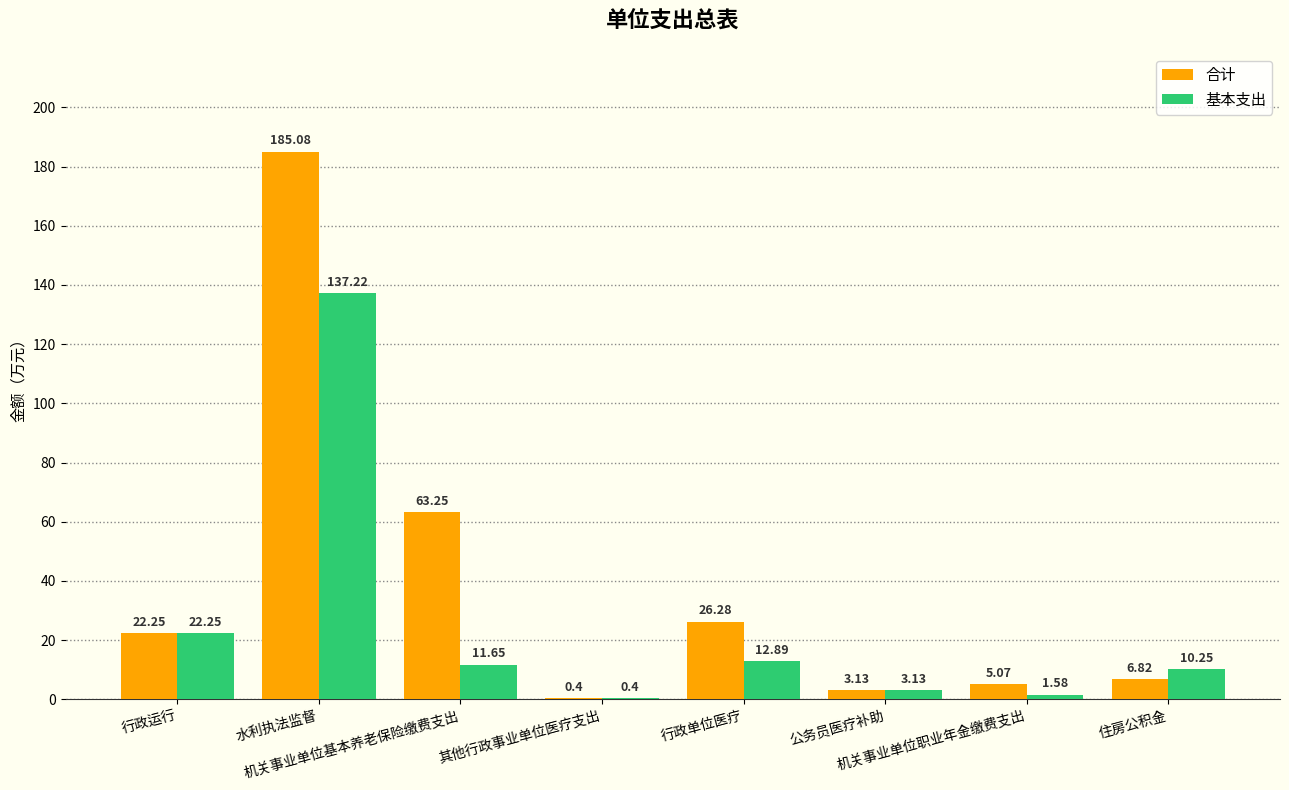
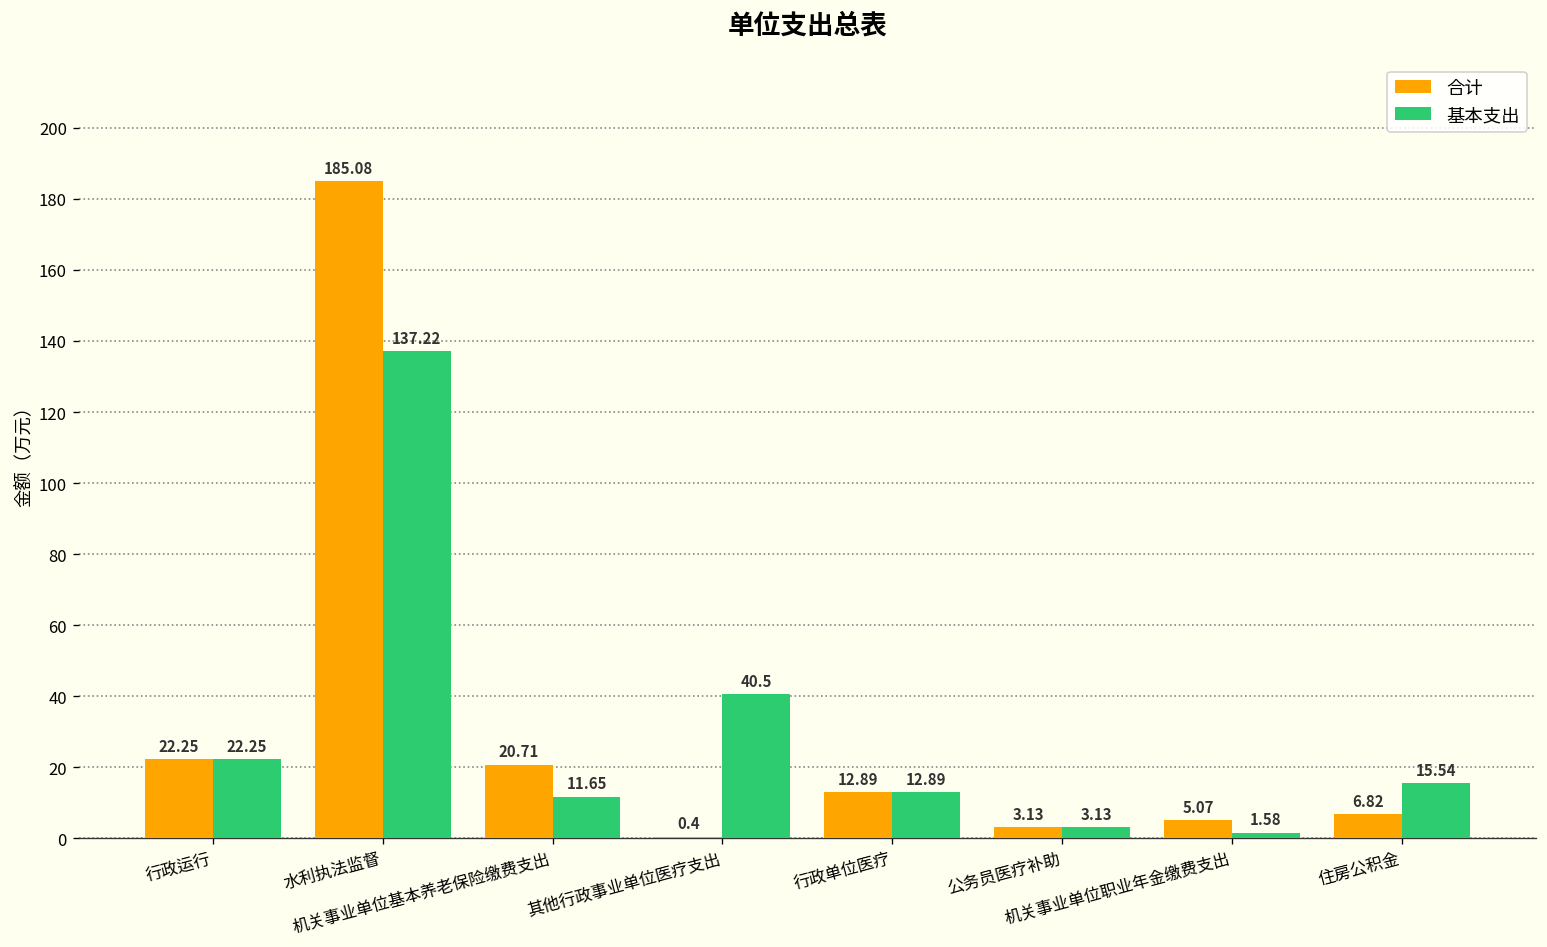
  {
    "合计": {
      "行政运行": 22.25,
      "水利执法监督": 185.08,
-     "机关事业单位基本养老保险缴费支出": 63.25,
+     "机关事业单位基本养老保险缴费支出": 20.71,
      "其他行政事业单位医疗支出": 0.4,
-     "行政单位医疗": 26.28,
+     "行政单位医疗": 12.89,
      "公务员医疗补助": 3.13,
      "机关事业单位职业年金缴费支出": 5.07,
      "住房公积金": 6.82
    },
    "基本支出": {
      "行政运行": 22.25,
      "水利执法监督": 137.22,
      "机关事业单位基本养老保险缴费支出": 11.65,
-     "其他行政事业单位医疗支出": 0.4,
+     "其他行政事业单位医疗支出": 40.5,
      "行政单位医疗": 12.89,
      "公务员医疗补助": 3.13,
      "机关事业单位职业年金缴费支出": 1.58,
-     "住房公积金": 10.25
+     "住房公积金": 15.54
    }
  }
